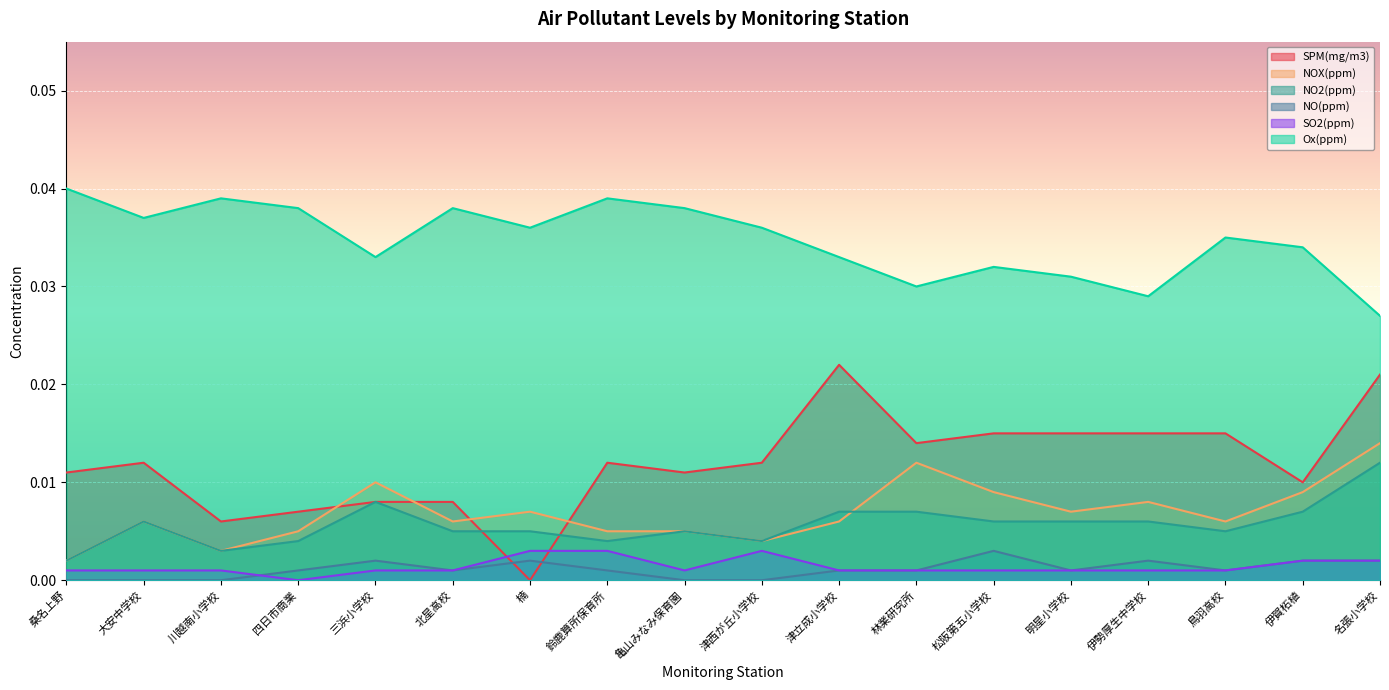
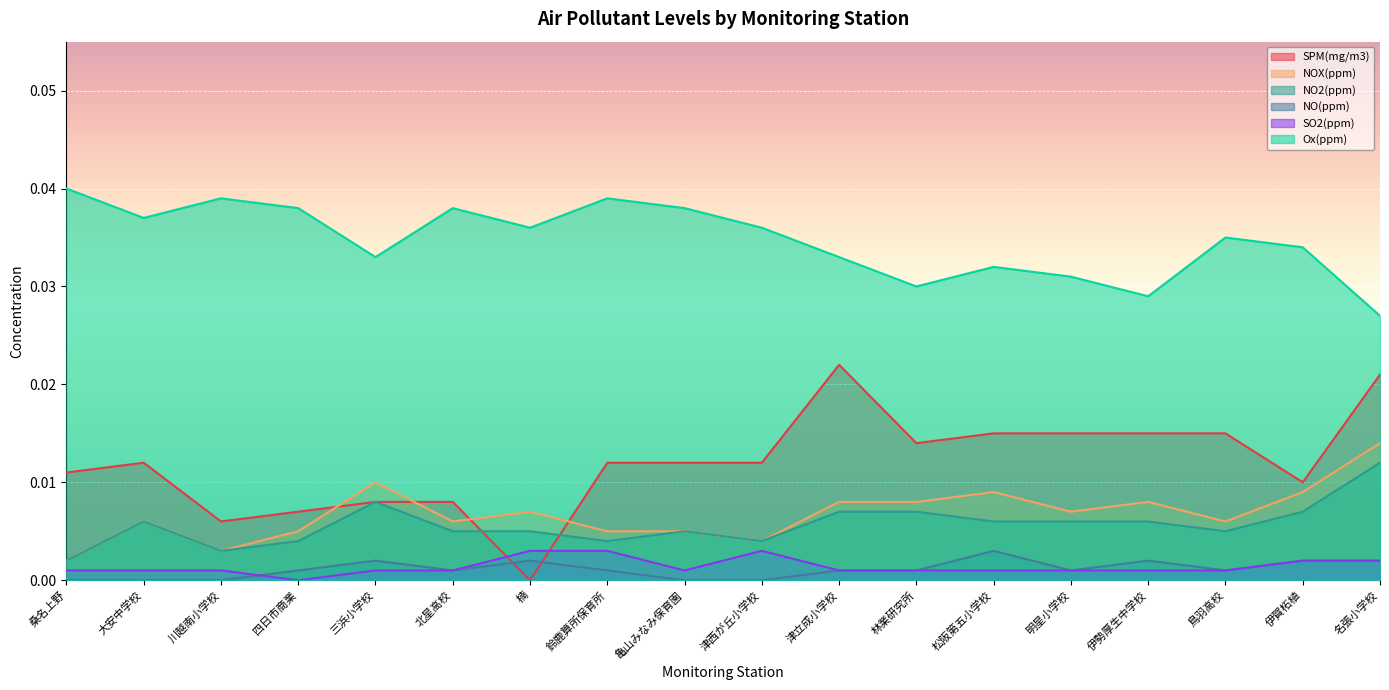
  {
    "SPM(mg/m3)": {
      "桑名上野": 0.011,
      "大安中学校": 0.012,
      "川越南小学校": 0.006,
      "四日市商業": 0.007,
      "北星高校": 0.008,
      "楠": 0.000,
      "鈴鹿算所保育所": 0.012,
-     "亀山みなみ保育園": 0.011,
+     "亀山みなみ保育園": 0.012,
      "津西が丘小学校": 0.012,
      "津立成小学校": 0.022,
      "林業研究所": 0.014,
      "松阪第五小学校": 0.015,
      "明星小学校": 0.015,
      "伊勢厚生中学校": 0.015,
      "鳥羽高校": 0.015,
      "伊賀柘植": 0.010,
      "名張小学校": 0.021
    },
    "NOX(ppm)": {
      "四日市商業": 0.005,
      "三浜小学校": 0.010,
      "北星高校": 0.006,
      "楠": 0.007,
      "鈴鹿算所保育所": 0.005,
-     "津立成小学校": 0.006,
-     "林業研究所": 0.012,
+     "津立成小学校": 0.008,
+     "林業研究所": 0.008,
      "松阪第五小学校": 0.009,
      "明星小学校": 0.007,
      "伊勢厚生中学校": 0.008,
      "鳥羽高校": 0.006,
      "伊賀柘植": 0.009,
      "名張小学校": 0.014
    },
    "SO2(ppm)": {
      "桑名上野": 0.001,
      "大安中学校": 0.001,
      "川越南小学校": 0.001,
      "四日市商業": 0.000,
      "三浜小学校": 0.001,
      "楠": 0.003,
      "鈴鹿算所保育所": 0.003,
      "亀山みなみ保育園": 0.001,
      "津西が丘小学校": 0.003,
      "松阪第五小学校": 0.001,
      "伊勢厚生中学校": 0.001
    }
  }
